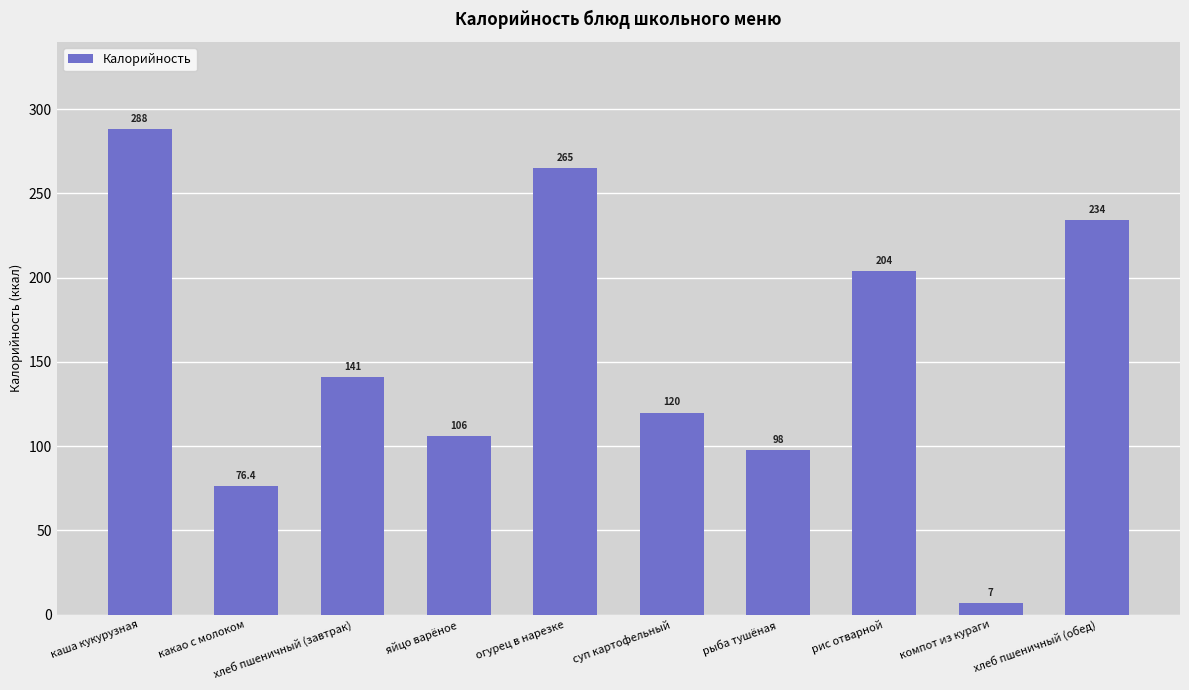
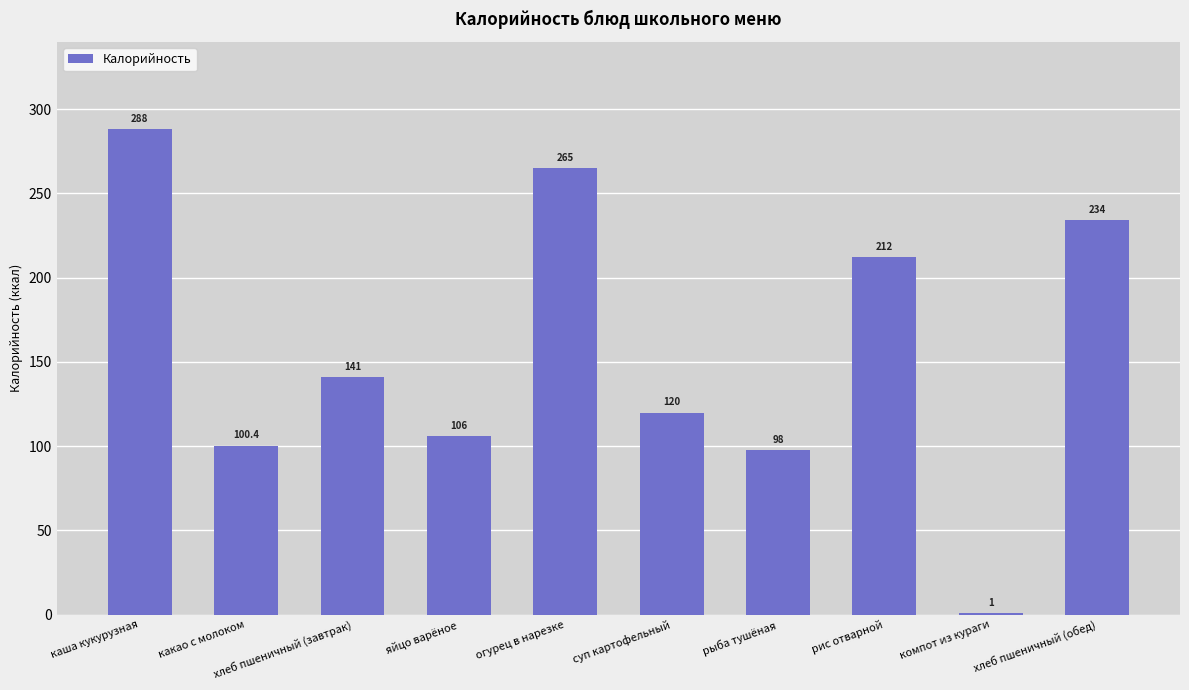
  {
    "каша кукурузная": 288,
-   "какао с молоком": 76.4,
+   "какао с молоком": 100.4,
    "хлеб пшеничный (завтрак)": 141,
    "яйцо варёное": 106,
    "огурец в нарезке": 265,
    "суп картофельный": 120,
    "рыба тушёная": 98,
-   "рис отварной": 204,
-   "компот из кураги": 7,
+   "рис отварной": 212,
+   "компот из кураги": 1,
    "хлеб пшеничный (обед)": 234
  }
